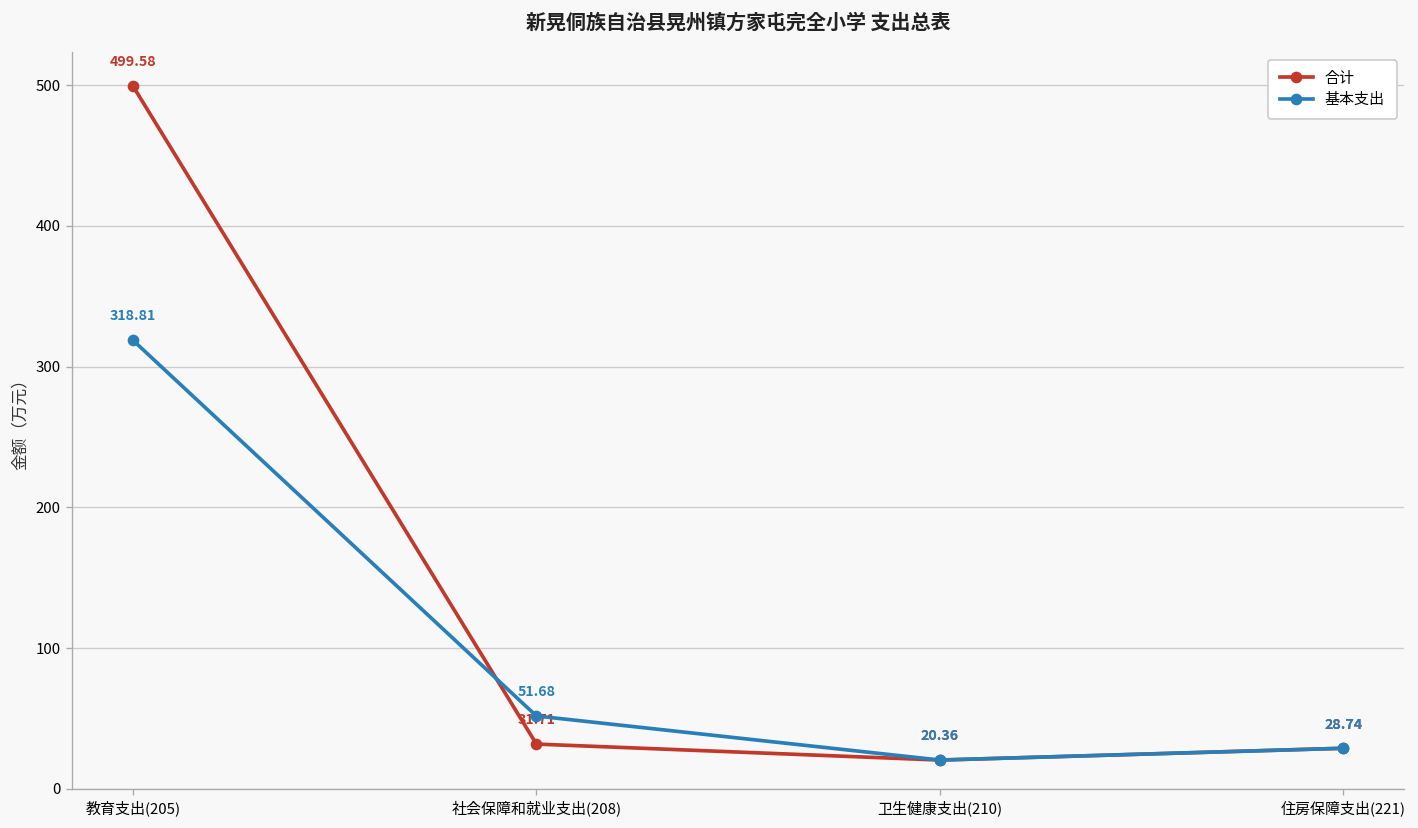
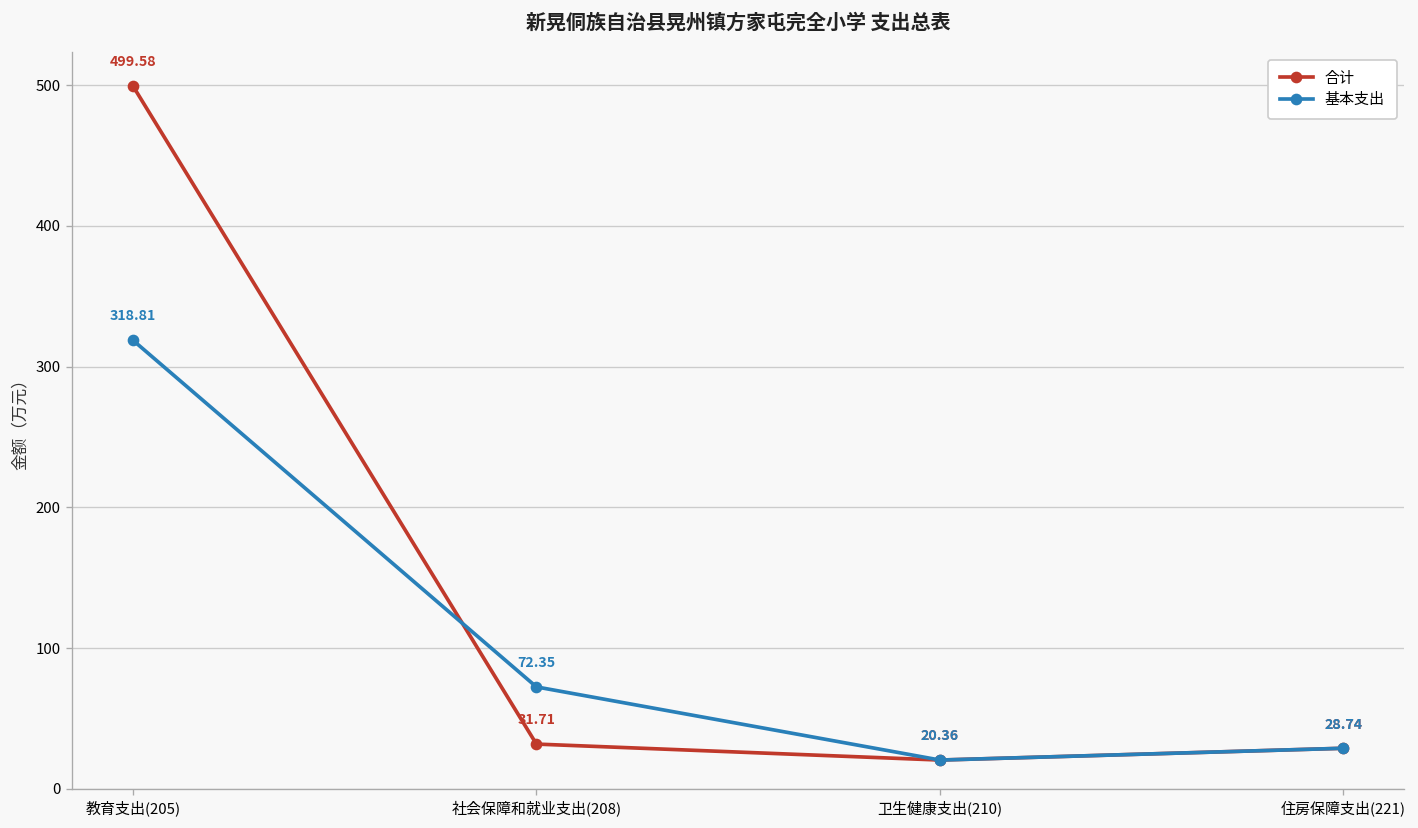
  {
    "合计": {
      "教育支出(205)": 499.58,
      "社会保障和就业支出(208)": 31.71
    },
    "基本支出": {
      "教育支出(205)": 318.81,
-     "社会保障和就业支出(208)": 51.68
+     "社会保障和就业支出(208)": 72.35
    }
  }
